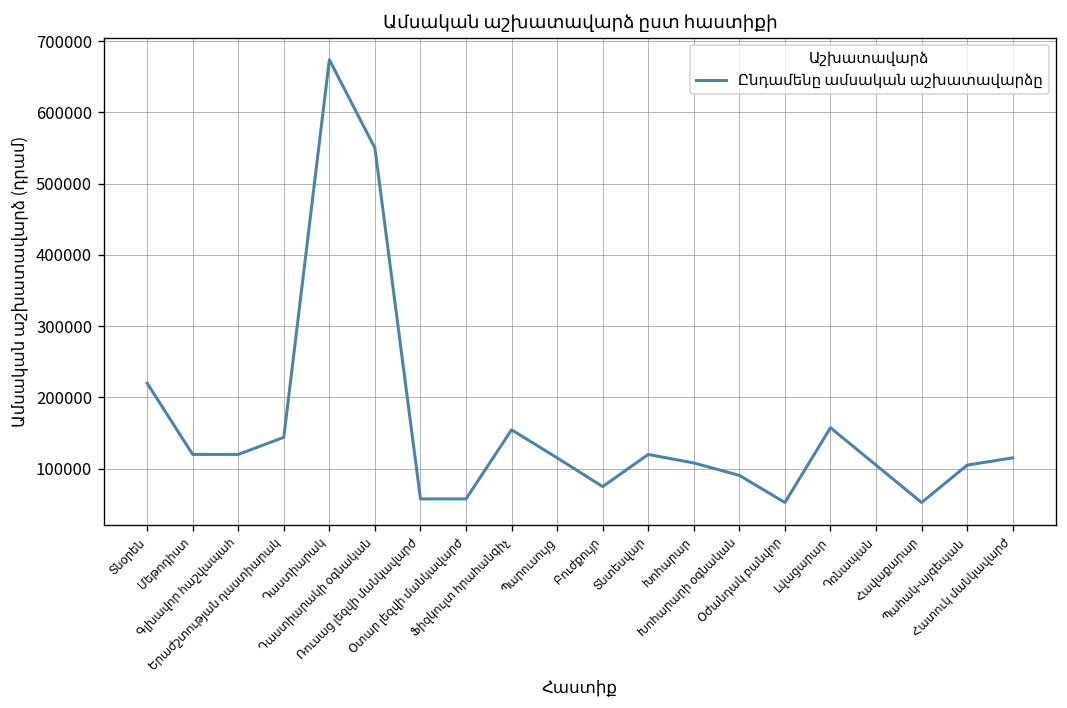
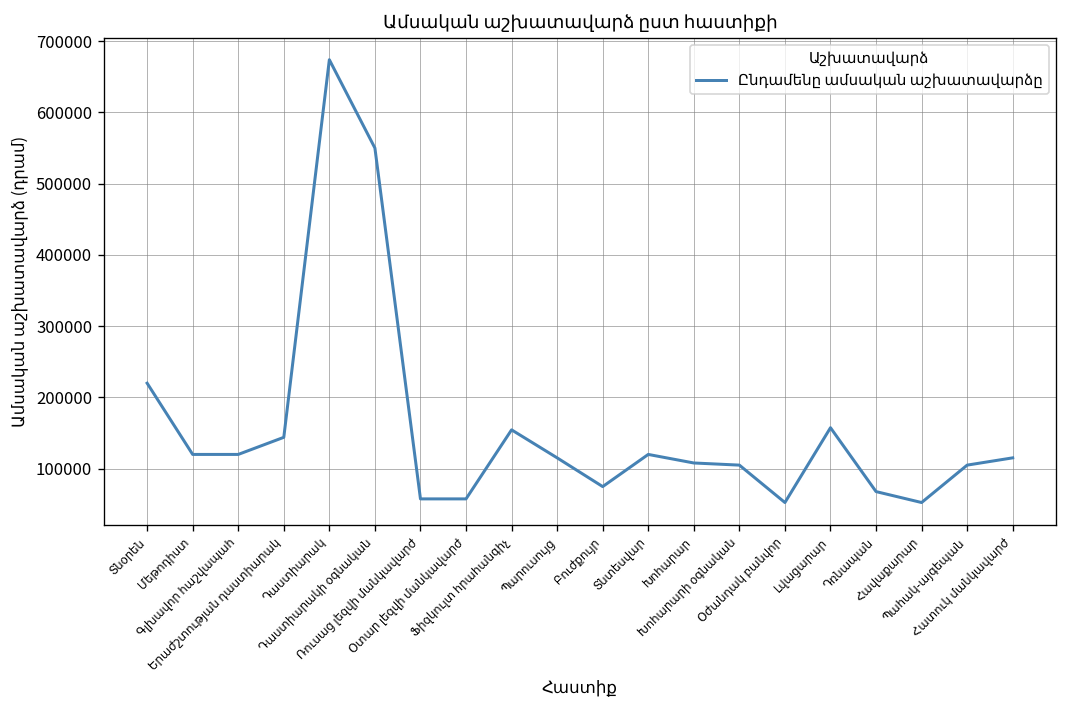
  {
    "Տնօրեն": 220000,
    "Մեթոդիստ": 120000,
    "Գլխավոր հաշվապահ": 120000,
    "Երաժշտության դաստիարակ": 140000,
    "Դաստիարակ": 670000,
    "Դաստիարակի օգնական": 550000,
    "Ռուսաց լեզվի մանկավարժ": 60000,
    "Օտար լեզվի մանկավարժ": 60000,
    "Ֆիզկուլտ հրահանգիչ": 150000,
    "Պարուսույց": 120000,
    "Բուժքույր": 70000,
    "Տնտեսվար": 120000,
    "Խոհարար": 110000,
-   "Խոհարարի օգնական": 90000,
+   "Խոհարարի օգնական": 110000,
    "Օժանդակ բանվոր": 50000,
    "Լվացարար": 160000,
-   "Դռնապան": 110000,
+   "Դռնապան": 70000,
    "Հավաքարար": 50000,
    "Պահակ-այգեպան": 110000,
    "Հատուկ մանկավարժ": 120000
  }
